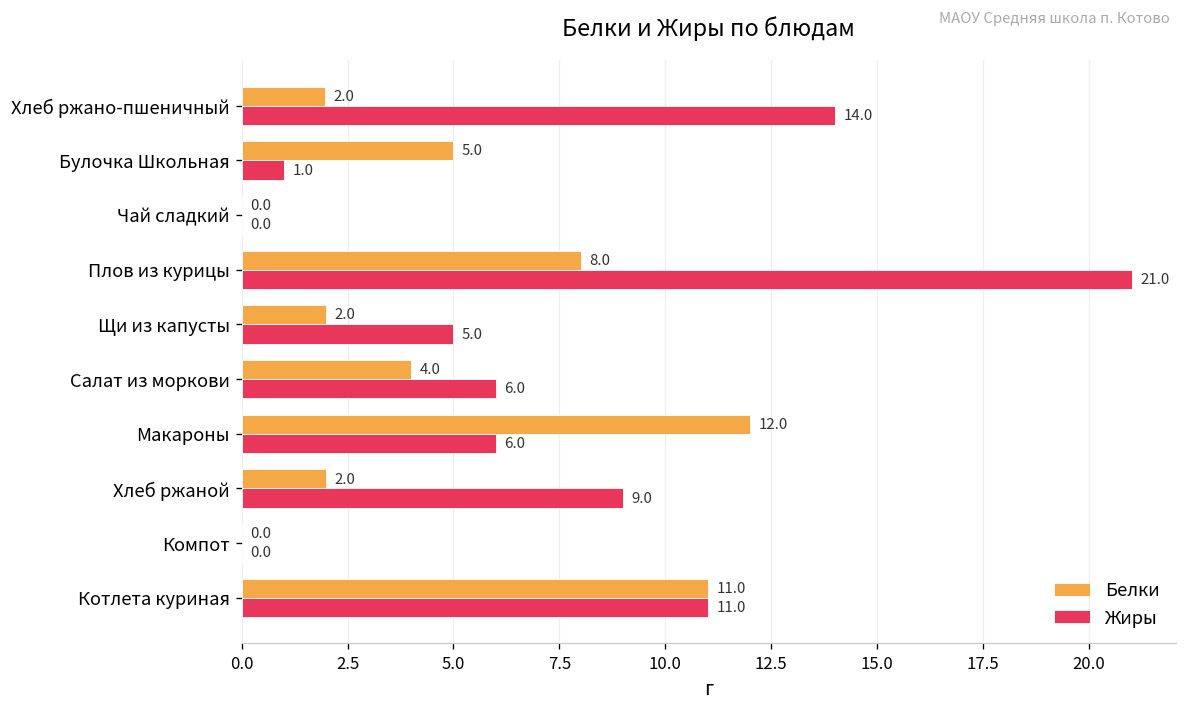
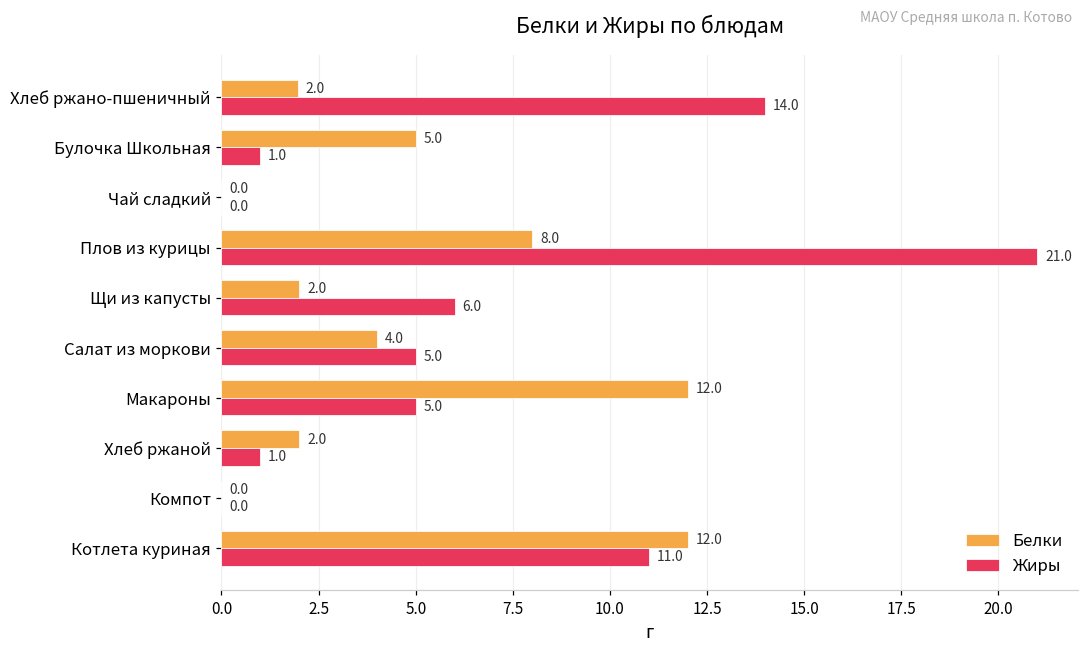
  {
    "Белки": {
      "Хлеб ржано-пшеничный": 2.0,
      "Булочка Школьная": 5.0,
      "Чай сладкий": 0.0,
      "Плов из курицы": 8.0,
      "Щи из капусты": 2.0,
      "Салат из моркови": 4.0,
      "Макароны": 12.0,
      "Хлеб ржаной": 2.0,
      "Компот": 0.0,
-     "Котлета куриная": 11.0
+     "Котлета куриная": 12.0
    },
    "Жиры": {
      "Хлеб ржано-пшеничный": 14.0,
      "Булочка Школьная": 1.0,
      "Чай сладкий": 0.0,
      "Плов из курицы": 21.0,
-     "Щи из капусты": 5.0,
-     "Салат из моркови": 6.0,
-     "Макароны": 6.0,
-     "Хлеб ржаной": 9.0,
+     "Щи из капусты": 6.0,
+     "Салат из моркови": 5.0,
+     "Макароны": 5.0,
+     "Хлеб ржаной": 1.0,
      "Компот": 0.0,
      "Котлета куриная": 11.0
    }
  }
